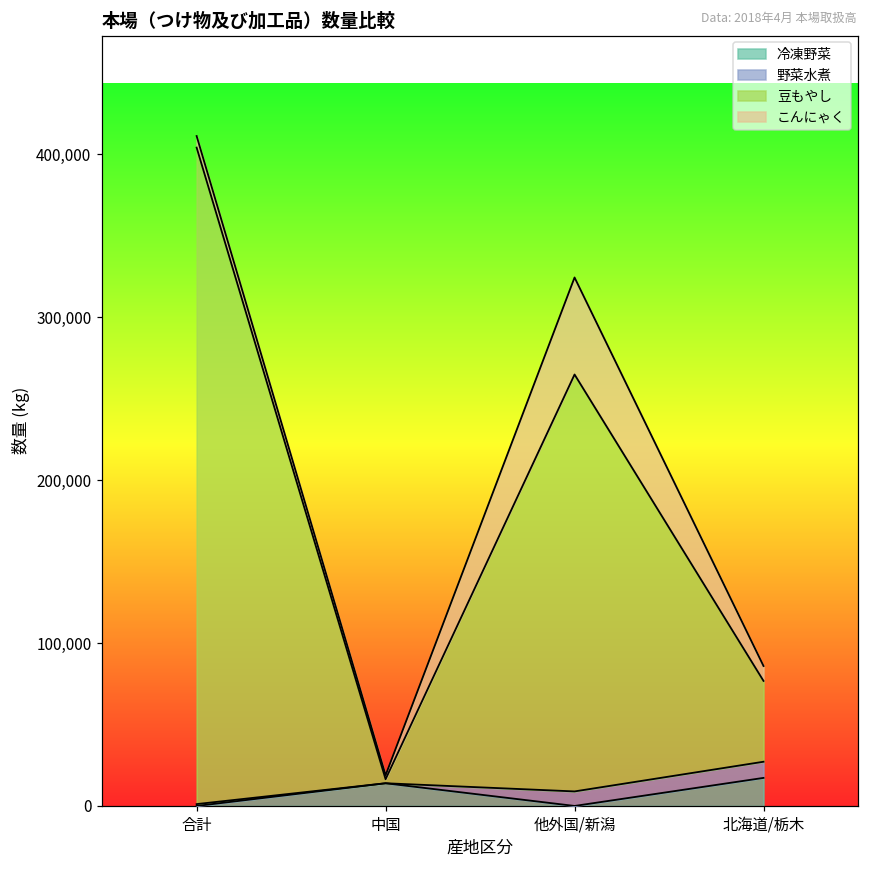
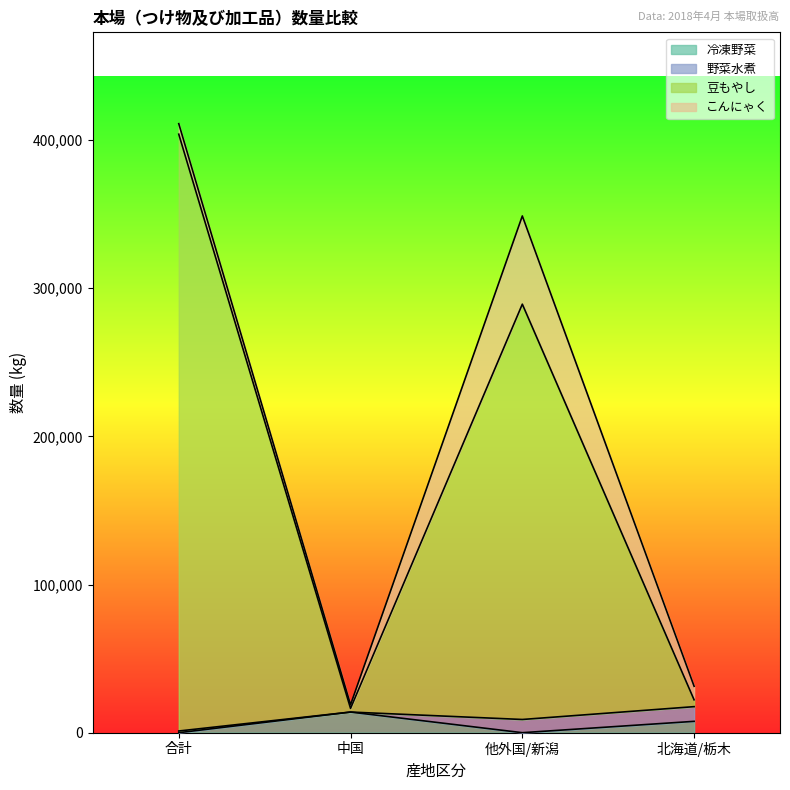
  {
    "冷凍野菜": {
      "他外国/新潟": "0",
-     "北海道/栃木": "17,000"
+     "北海道/栃木": "8,000"
    },
    "野菜水煮": {
      "他外国/新潟": "9,000",
      "北海道/栃木": "10,000"
    },
    "豆もやし": {
      "合計": "403,000",
      "中国": "2,000",
-     "他外国/新潟": "256,000",
-     "北海道/栃木": "50,000"
+     "他外国/新潟": "280,000",
+     "北海道/栃木": "5,000"
    },
    "こんにゃく": {
      "合計": "7,000",
      "中国": "2,000",
      "他外国/新潟": "60,000",
      "北海道/栃木": "9,000"
    }
  }
